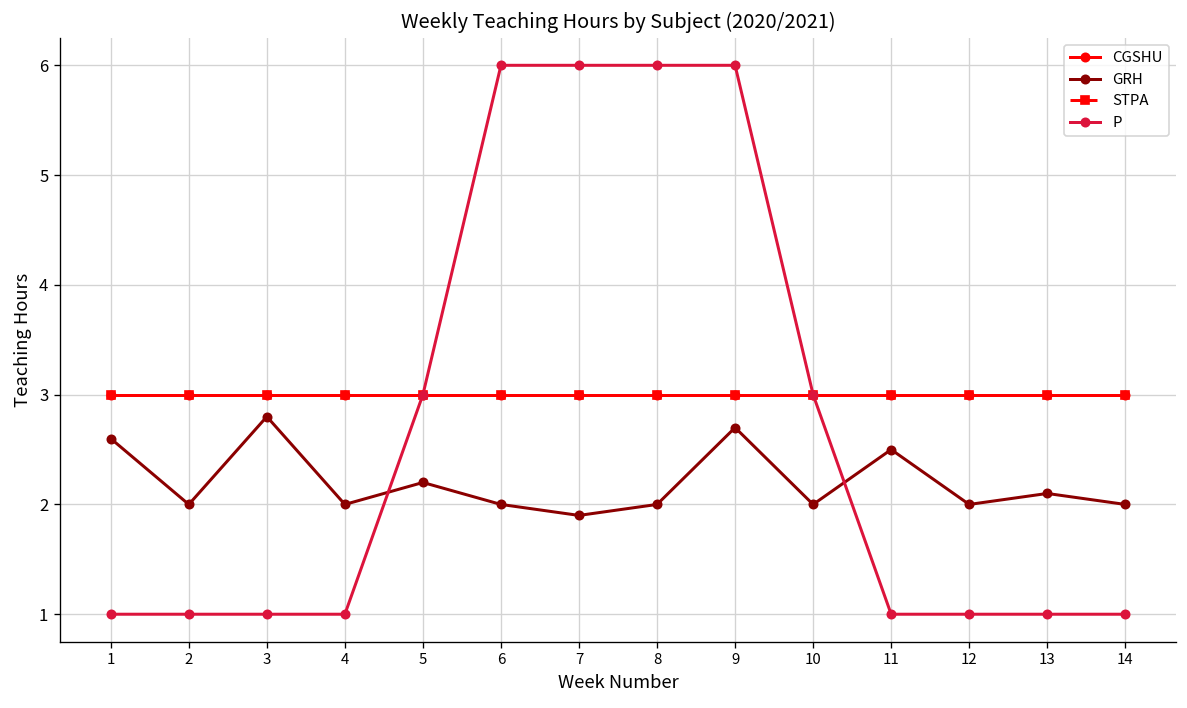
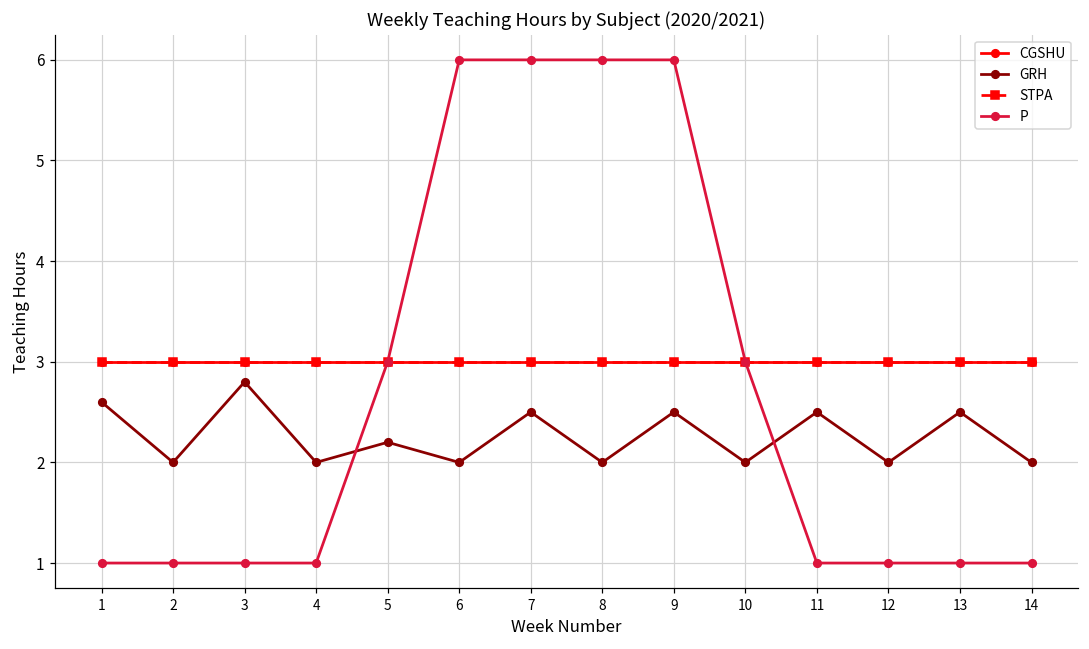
  {
    "STPA": {
      "1": 3.0,
      "2": 3.0,
      "3": 3.0,
      "4": 3.0,
      "6": 3.0,
      "7": 3.0,
      "8": 3.0,
      "9": 3.0,
      "11": 3.0,
      "12": 3.0,
      "13": 3.0,
      "14": 3.0
    },
    "GRH": {
      "1": 2.6,
      "2": 2.0,
      "3": 2.8,
      "4": 2.0,
      "5": 2.2,
      "6": 2.0,
-     "7": 1.9,
+     "7": 2.5,
      "8": 2.0,
-     "9": 2.7,
+     "9": 2.5,
      "10": 2.0,
      "11": 2.5,
      "12": 2.0,
-     "13": 2.1,
+     "13": 2.5,
      "14": 2.0
    },
    "P": {
      "1": 1.0,
      "2": 1.0,
      "3": 1.0,
      "4": 1.0,
      "6": 6.0,
      "7": 6.0,
      "8": 6.0,
      "9": 6.0,
      "11": 1.0,
      "12": 1.0,
      "13": 1.0,
      "14": 1.0
    }
  }
